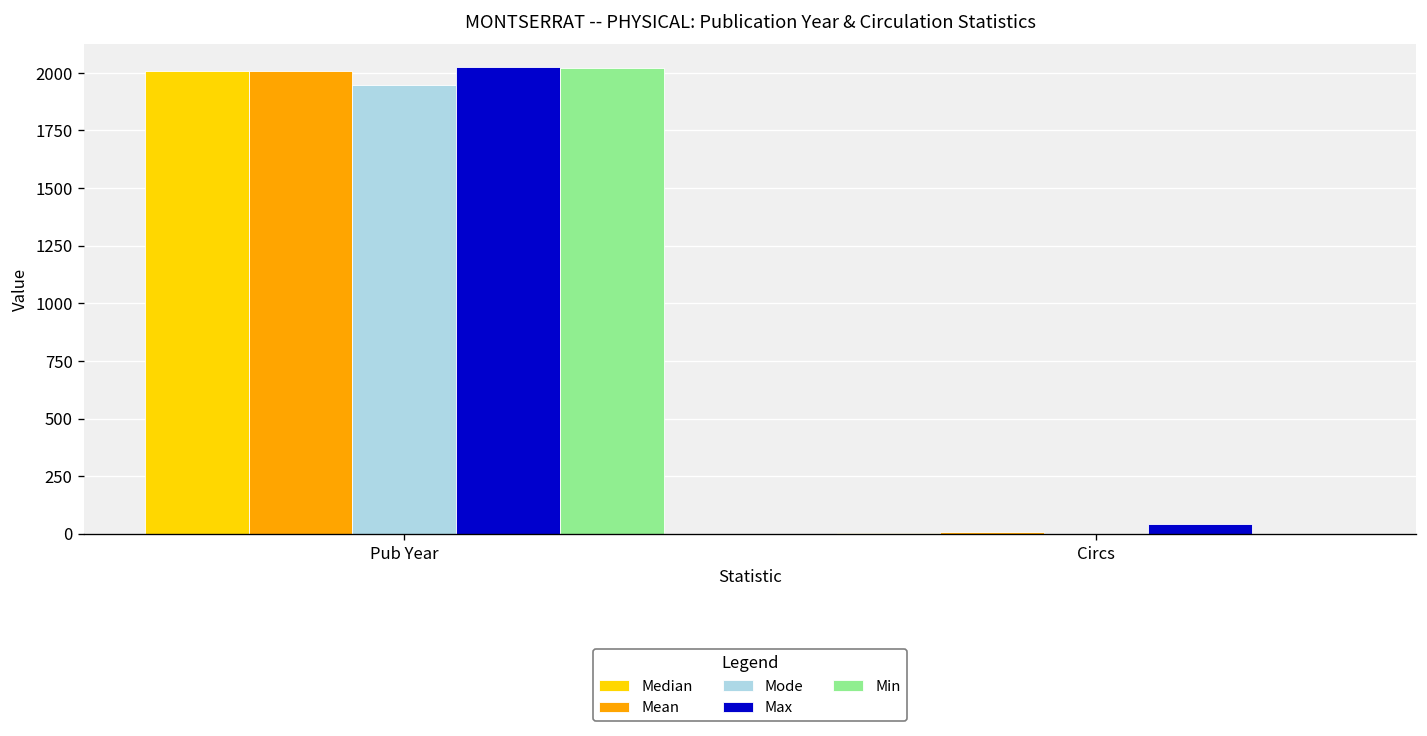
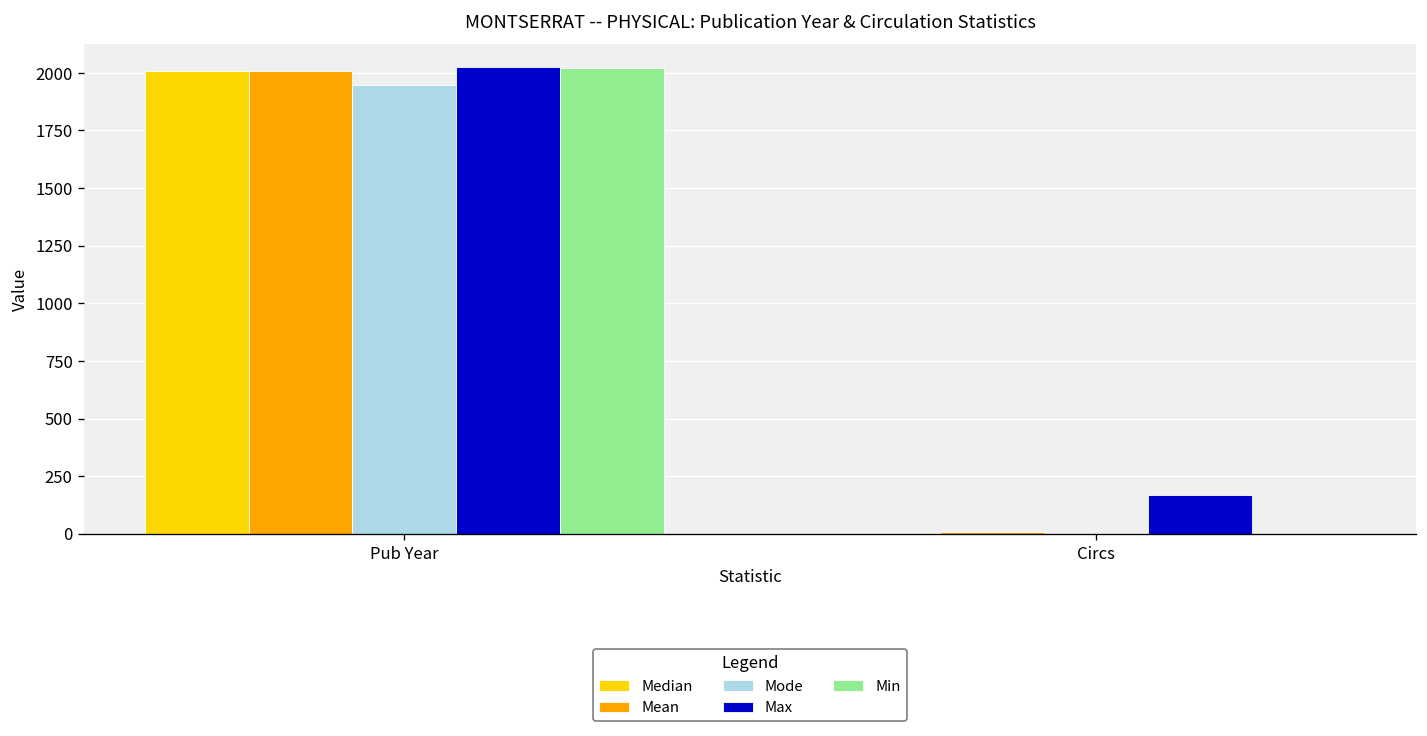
  {
    "Mode": {
      "Pub Year": 1950,
      "Circs": 0
    },
    "Max": {
      "Pub Year": 2020,
-     "Circs": 40
+     "Circs": 170
    },
    "Min": {
      "Pub Year": 2020,
      "Circs": 0
    }
  }
